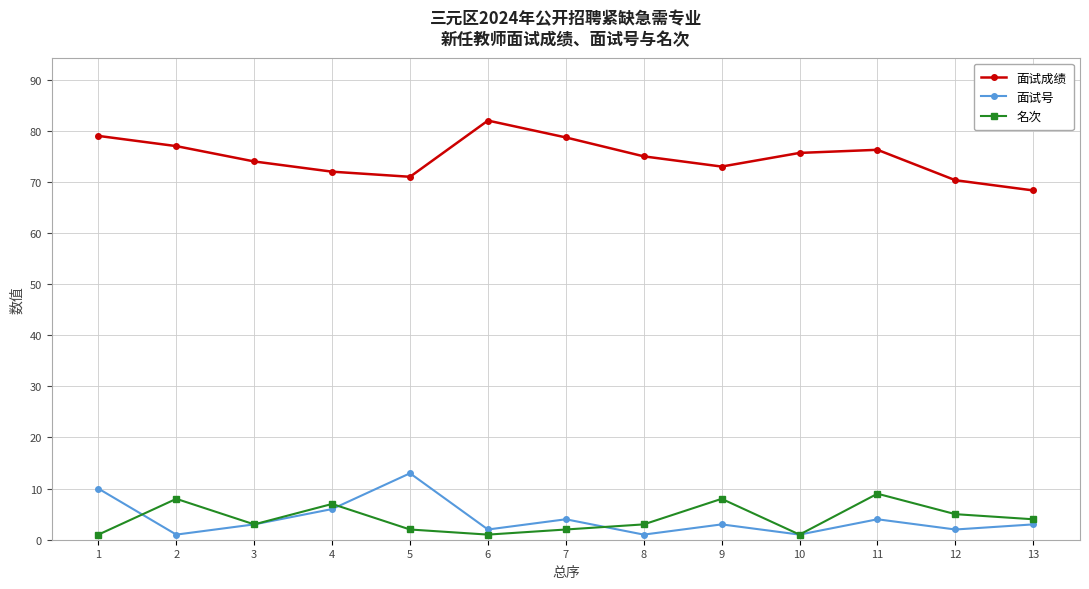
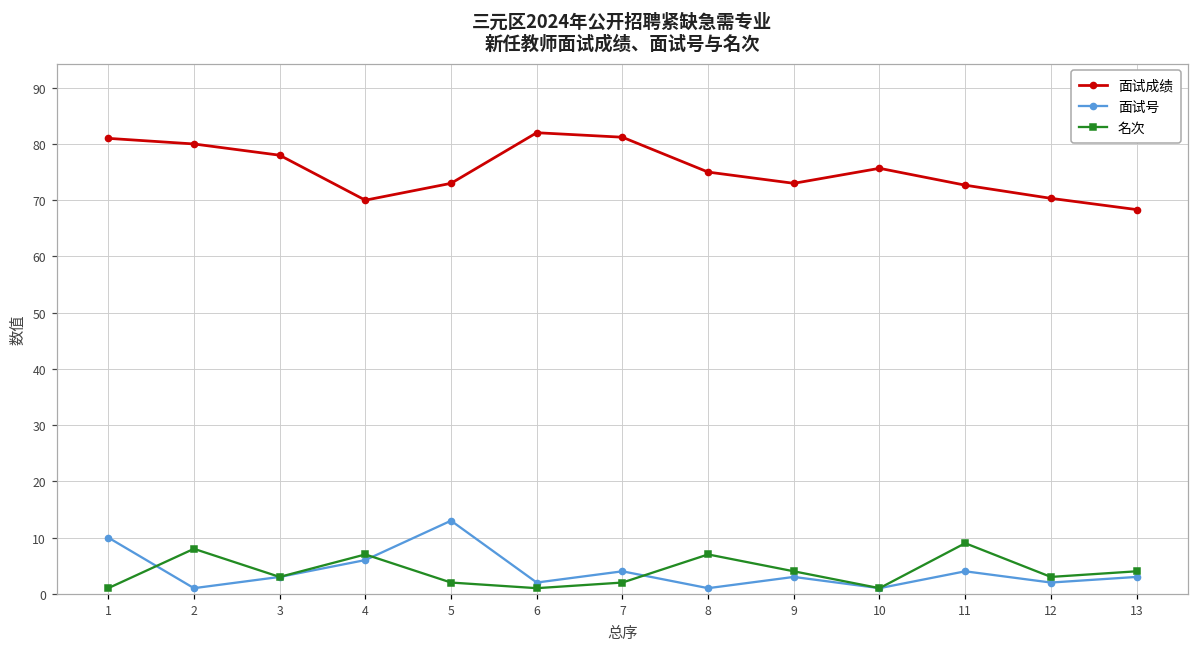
  {
    "面试成绩": {
-     "1": 79,
-     "2": 77,
-     "3": 74,
-     "4": 72,
-     "5": 71,
+     "1": 81,
+     "2": 80,
+     "3": 78,
+     "4": 70,
+     "5": 73,
      "6": 82,
-     "7": 79,
+     "7": 81,
      "8": 75,
      "9": 73,
      "10": 76,
-     "11": 76,
+     "11": 73,
      "12": 70,
      "13": 68
    },
    "面试号": {
      "1": 10,
      "2": 1,
      "4": 6,
      "5": 13,
      "6": 2,
      "7": 4,
      "8": 1,
      "9": 3,
      "11": 4,
      "12": 2,
      "13": 3
    },
    "名次": {
      "1": 1,
      "2": 8,
      "4": 7,
      "5": 2,
      "6": 1,
      "7": 2,
-     "8": 3,
-     "9": 8,
+     "8": 7,
+     "9": 4,
      "11": 9,
-     "12": 5,
+     "12": 3,
      "13": 4
    }
  }
